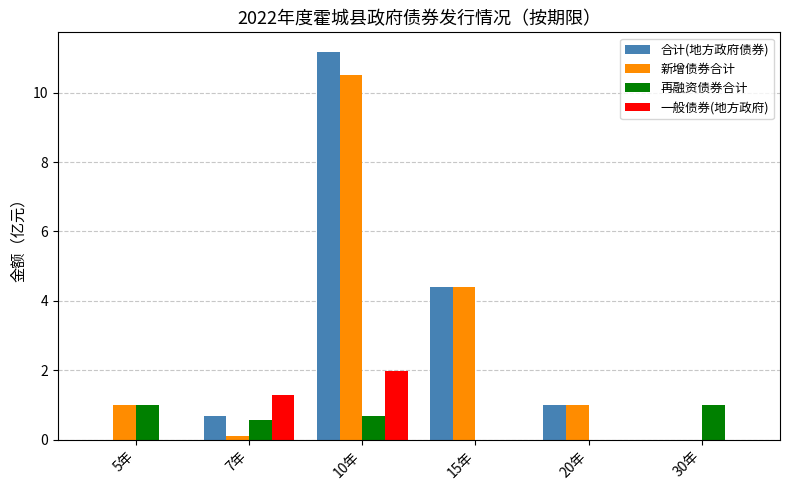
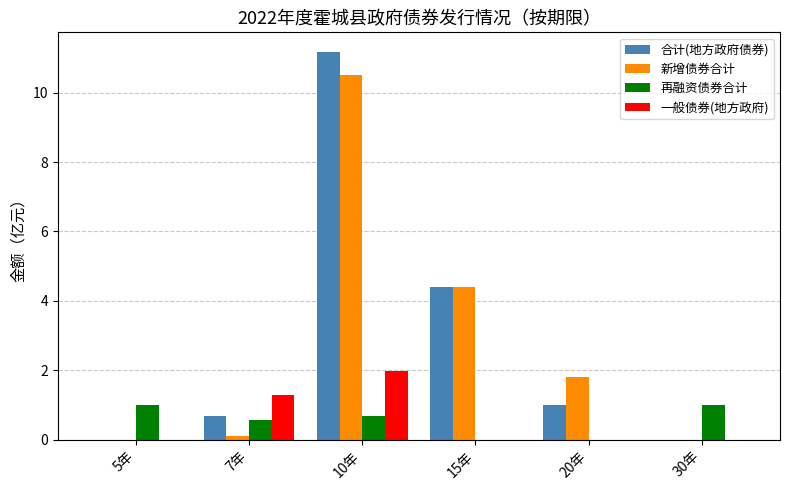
  {
    "合计(地方政府债券)": {
      "5年": 0.0,
      "7年": 0.7,
      "10年": 11.2,
      "15年": 4.4,
      "20年": 1.0,
      "30年": 0.0
    },
    "新增债券合计": {
-     "5年": 1,
+     "5年": 0,
      "7年": 0.1,
      "10年": 10.5,
      "15年": 4.4,
-     "20年": 1.0,
+     "20年": 1.8,
      "30年": 0.0
    },
    "再融资债券合计": {
      "5年": 1.0,
      "7年": 0.6,
      "10年": 0.7,
      "15年": 0.0,
      "20年": 0.0,
      "30年": 1.0
    },
    "一般债券(地方政府)": {
      "5年": 0.0,
      "7年": 1.3,
      "10年": 2.0,
      "15年": 0.0,
      "20年": 0.0,
      "30年": 0.0
    }
  }
